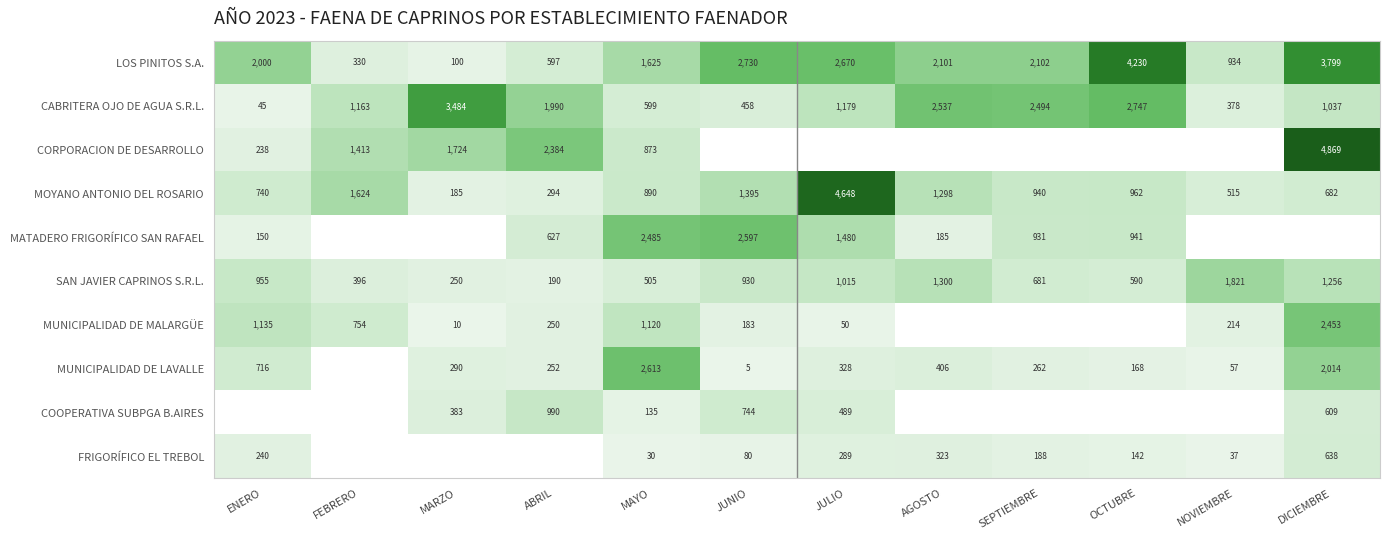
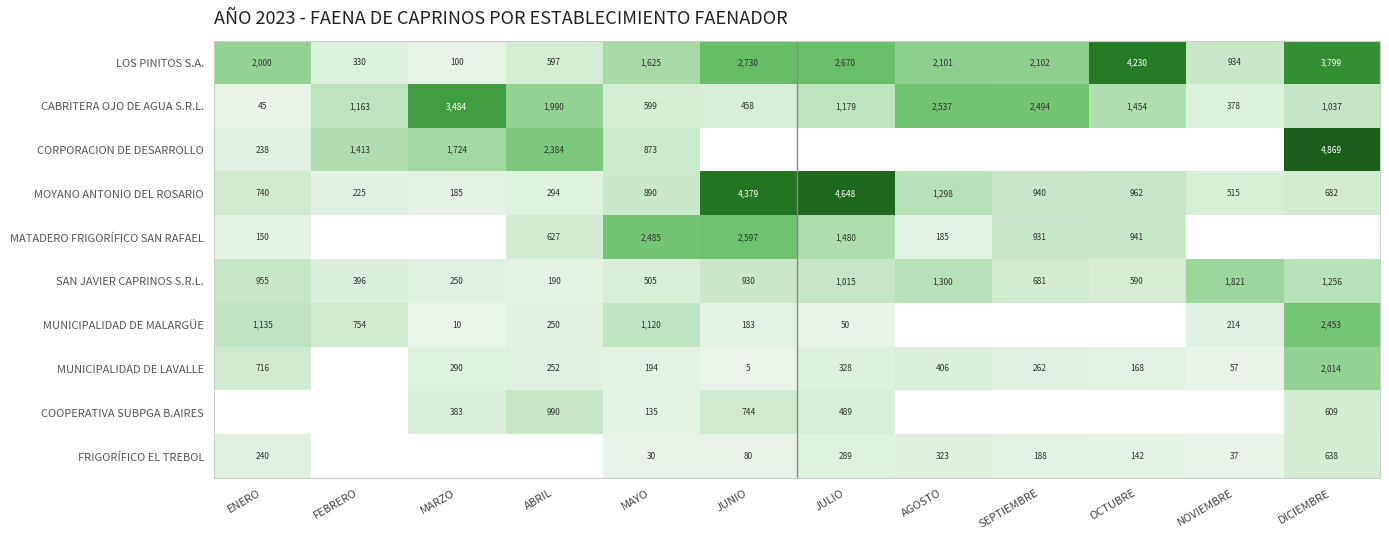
  {
    "LOS PINITOS S.A.": {
      "ENERO": "2,000",
      "FEBRERO": "330",
      "MARZO": "100",
      "ABRIL": "597",
      "MAYO": "1,625",
      "JUNIO": "2,730",
      "JULIO": "2,670",
      "AGOSTO": "2,101",
      "SEPTIEMBRE": "2,102",
      "OCTUBRE": "4,230",
      "NOVIEMBRE": "934",
      "DICIEMBRE": "3,799"
    },
    "CABRITERA OJO DE AGUA S.R.L.": {
      "ENERO": "45",
      "FEBRERO": "1,163",
      "MARZO": "3,484",
      "ABRIL": "1,990",
      "MAYO": "599",
      "JUNIO": "458",
      "JULIO": "1,179",
      "AGOSTO": "2,537",
      "SEPTIEMBRE": "2,494",
-     "OCTUBRE": "2,747",
+     "OCTUBRE": "1,454",
      "NOVIEMBRE": "378",
      "DICIEMBRE": "1,037"
    },
    "CORPORACION DE DESARROLLO": {
      "ENERO": "238",
      "FEBRERO": "1,413",
      "MARZO": "1,724",
      "ABRIL": "2,384",
      "MAYO": "873",
      "DICIEMBRE": "4,869"
    },
    "MOYANO ANTONIO DEL ROSARIO": {
      "ENERO": "740",
-     "FEBRERO": "1,624",
+     "FEBRERO": "225",
      "MARZO": "185",
      "ABRIL": "294",
      "MAYO": "890",
-     "JUNIO": "1,395",
+     "JUNIO": "4,379",
      "JULIO": "4,648",
      "AGOSTO": "1,298",
      "SEPTIEMBRE": "940",
      "OCTUBRE": "962",
      "NOVIEMBRE": "515",
      "DICIEMBRE": "682"
    },
    "MATADERO FRIGORÍFICO SAN RAFAEL": {
      "ENERO": "150",
      "ABRIL": "627",
      "MAYO": "2,485",
      "JUNIO": "2,597",
      "JULIO": "1,480",
      "AGOSTO": "185",
      "SEPTIEMBRE": "931",
      "OCTUBRE": "941"
    },
    "SAN JAVIER CAPRINOS S.R.L.": {
      "ENERO": "955",
      "FEBRERO": "396",
      "MARZO": "250",
      "ABRIL": "190",
      "MAYO": "505",
      "JUNIO": "930",
      "JULIO": "1,015",
      "AGOSTO": "1,300",
      "SEPTIEMBRE": "681",
      "OCTUBRE": "590",
      "NOVIEMBRE": "1,821",
      "DICIEMBRE": "1,256"
    },
    "MUNICIPALIDAD DE MALARGÜE": {
      "ENERO": "1,135",
      "FEBRERO": "754",
      "MARZO": "10",
      "ABRIL": "250",
      "MAYO": "1,120",
      "JUNIO": "183",
      "JULIO": "50",
      "NOVIEMBRE": "214",
      "DICIEMBRE": "2,453"
    },
    "MUNICIPALIDAD DE LAVALLE": {
      "ENERO": "716",
      "MARZO": "290",
      "ABRIL": "252",
-     "MAYO": "2,613",
+     "MAYO": "194",
      "JUNIO": "5",
      "JULIO": "328",
      "AGOSTO": "406",
      "SEPTIEMBRE": "262",
      "OCTUBRE": "168",
      "NOVIEMBRE": "57",
      "DICIEMBRE": "2,014"
    },
    "COOPERATIVA SUBPGA B.AIRES": {
      "MARZO": "383",
      "ABRIL": "990",
      "MAYO": "135",
      "JUNIO": "744",
      "JULIO": "489",
      "DICIEMBRE": "609"
    },
    "FRIGORÍFICO EL TREBOL": {
      "ENERO": "240",
      "MAYO": "30",
      "JUNIO": "80",
      "JULIO": "289",
      "AGOSTO": "323",
      "SEPTIEMBRE": "188",
      "OCTUBRE": "142",
      "NOVIEMBRE": "37",
      "DICIEMBRE": "638"
    }
  }
